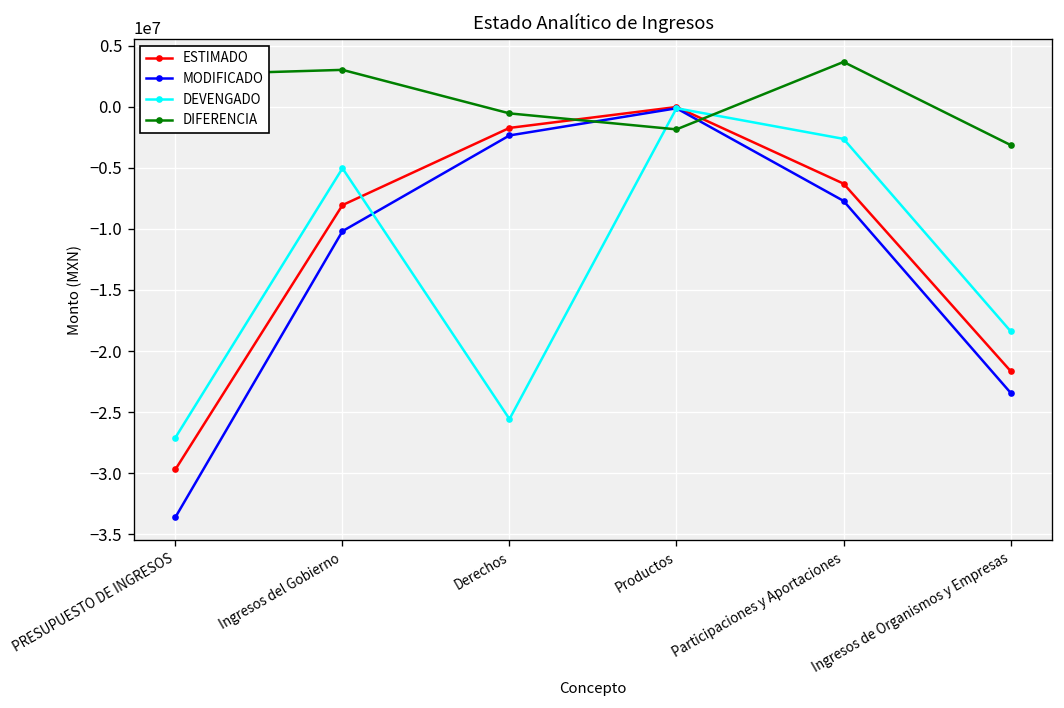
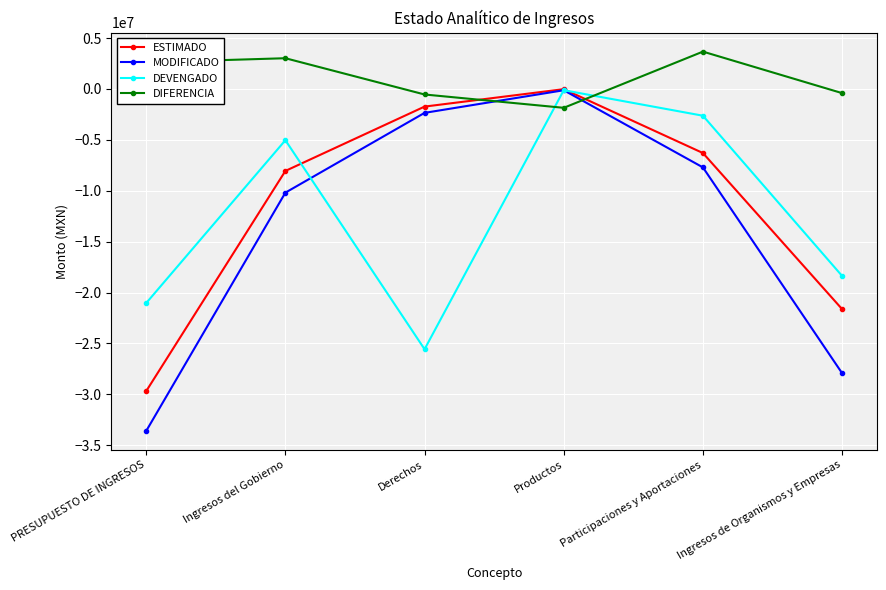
  {
    "ESTIMADO": {
      "PRESUPUESTO DE INGRESOS": -29700000,
      "Ingresos del Gobierno": -8100000,
      "Derechos": -1700000,
      "Participaciones y Aportaciones": -6300000,
      "Ingresos de Organismos y Empresas": -21600000
    },
    "MODIFICADO": {
      "PRESUPUESTO DE INGRESOS": -33600000,
      "Ingresos del Gobierno": -10200000,
      "Derechos": -2400000,
      "Participaciones y Aportaciones": -7700000,
-     "Ingresos de Organismos y Empresas": -23400000
+     "Ingresos de Organismos y Empresas": -27900000
    },
    "DEVENGADO": {
-     "PRESUPUESTO DE INGRESOS": -27100000,
+     "PRESUPUESTO DE INGRESOS": -21000000,
      "Ingresos del Gobierno": -5000000,
      "Derechos": -25600000,
      "Participaciones y Aportaciones": -2600000,
      "Ingresos de Organismos y Empresas": -18400000
    },
    "DIFERENCIA": {
      "Ingresos del Gobierno": 3000000,
      "Derechos": -500000,
      "Productos": -1900000,
      "Participaciones y Aportaciones": 3700000,
-     "Ingresos de Organismos y Empresas": -3100000
+     "Ingresos de Organismos y Empresas": -400000
    }
  }
